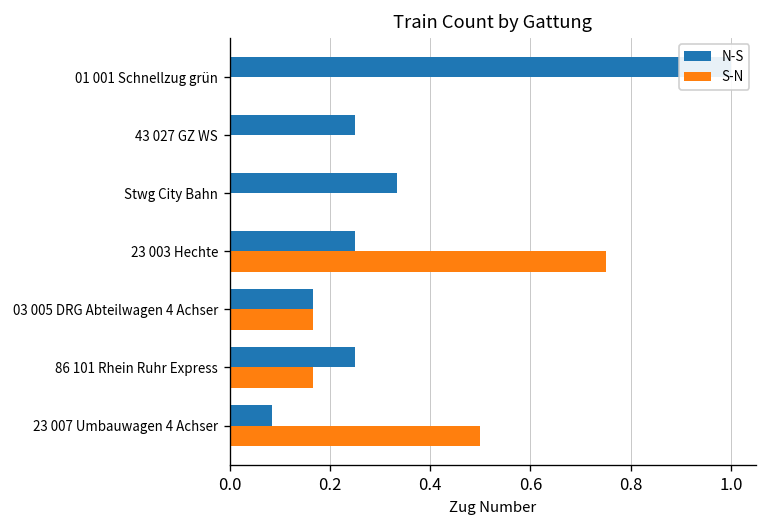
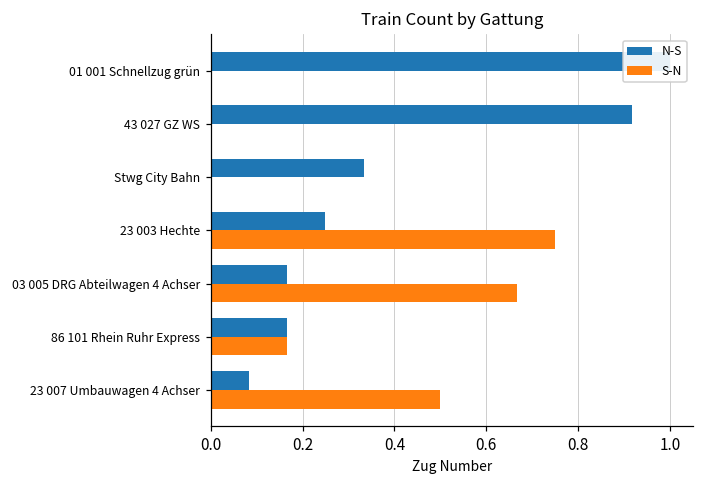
  {
    "N-S": {
-     "43 027 GZ WS": 0.25,
+     "43 027 GZ WS": 0.92,
      "Stwg City Bahn": 0.33,
      "23 003 Hechte": 0.25,
      "03 005 DRG Abteilwagen 4 Achser": 0.17,
-     "86 101 Rhein Ruhr Express": 0.25,
+     "86 101 Rhein Ruhr Express": 0.17,
      "23 007 Umbauwagen 4 Achser": 0.08
    },
    "S-N": {
      "01 001 Schnellzug grün": 0.00,
      "43 027 GZ WS": 0.00,
      "Stwg City Bahn": 0.00,
      "23 003 Hechte": 0.75,
-     "03 005 DRG Abteilwagen 4 Achser": 0.17,
+     "03 005 DRG Abteilwagen 4 Achser": 0.67,
      "86 101 Rhein Ruhr Express": 0.17,
      "23 007 Umbauwagen 4 Achser": 0.50
    }
  }
